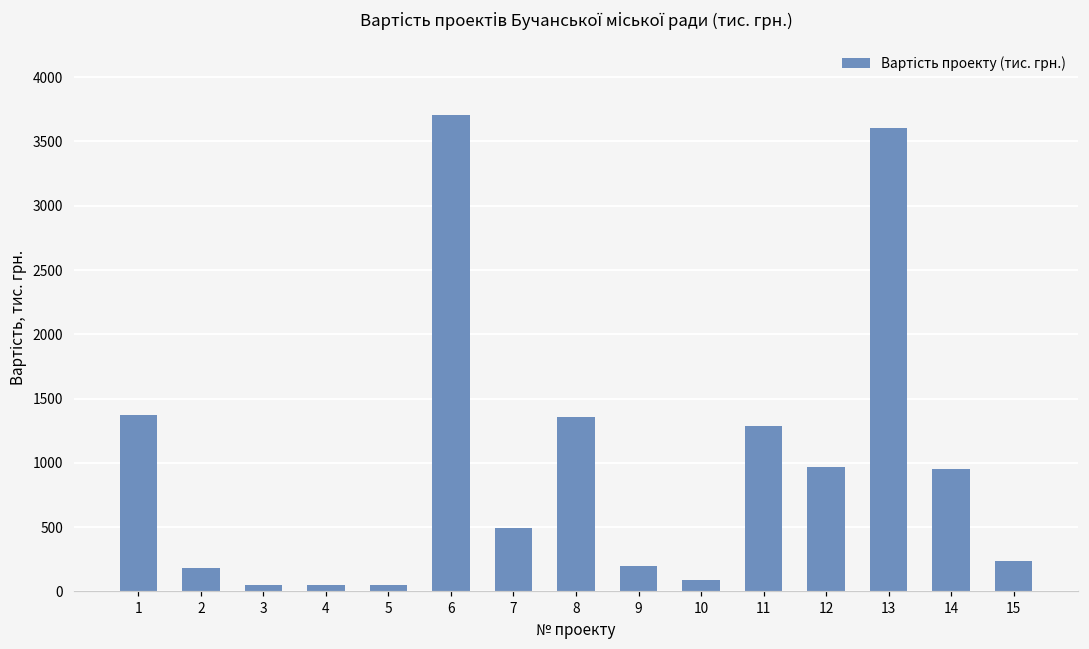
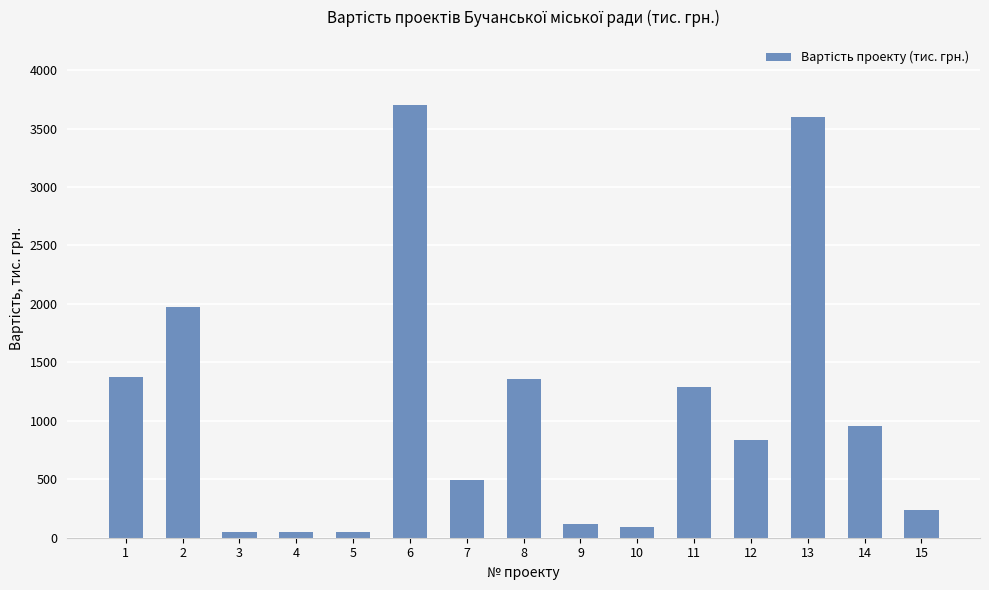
  {
    "1": 1370,
-   "2": 190,
+   "2": 1970,
    "3": 50,
    "4": 50,
    "5": 50,
    "6": 3700,
    "7": 490,
    "8": 1350,
-   "9": 200,
+   "9": 110,
    "10": 90,
    "11": 1290,
-   "12": 970,
+   "12": 840,
    "13": 3600,
    "14": 960,
    "15": 240
  }
